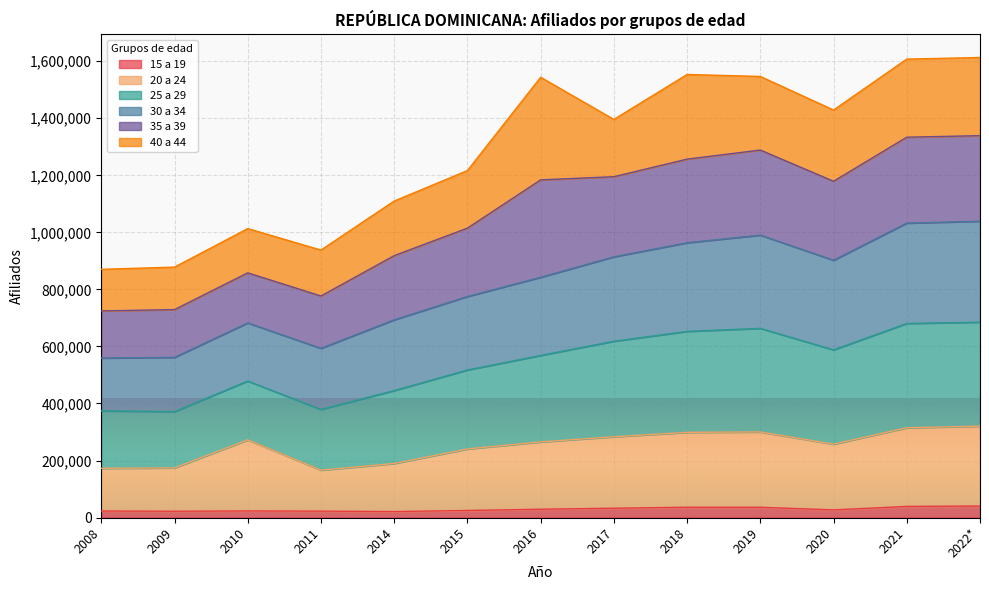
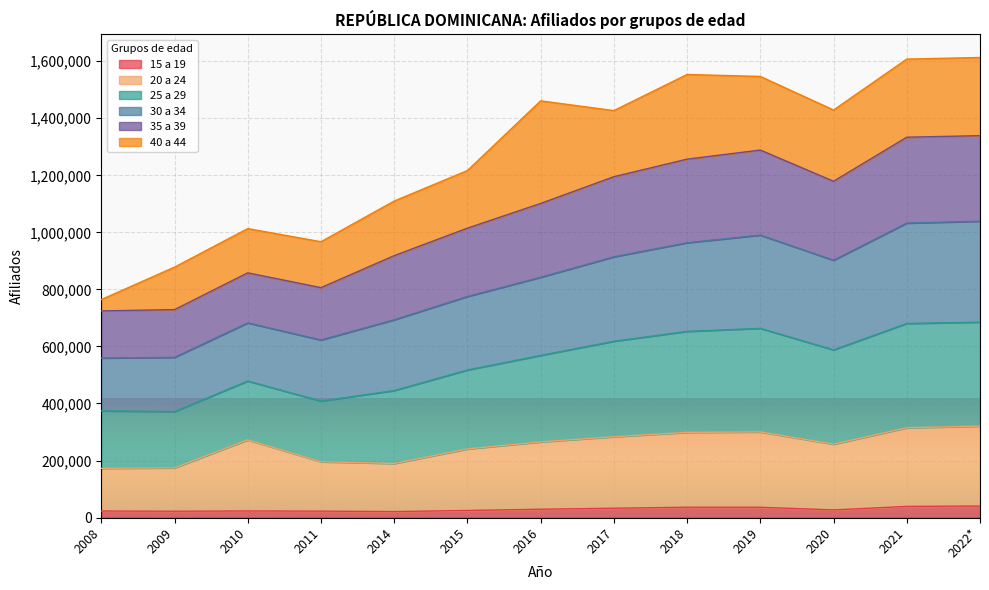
  {
    "15 a 19": {
      "2008": "20,000",
      "2009": "20,000",
      "2010": "20,000",
      "2011": "20,000",
      "2014": "20,000",
      "2015": "20,000",
      "2016": "30,000",
      "2017": "30,000",
      "2018": "40,000",
      "2019": "40,000",
      "2020": "30,000",
      "2021": "40,000",
      "2022*": "40,000"
    },
    "20 a 24": {
      "2008": "150,000",
      "2009": "150,000",
      "2010": "250,000",
-     "2011": "140,000",
+     "2011": "170,000",
      "2014": "170,000",
      "2015": "220,000",
      "2016": "240,000",
      "2017": "250,000",
      "2018": "260,000",
      "2019": "260,000",
      "2020": "230,000",
      "2021": "280,000",
      "2022*": "280,000"
    },
    "35 a 39": {
      "2008": "170,000",
      "2009": "170,000",
      "2010": "180,000",
      "2011": "180,000",
      "2014": "220,000",
      "2015": "240,000",
-     "2016": "340,000",
+     "2016": "260,000",
      "2017": "280,000",
      "2018": "290,000",
      "2019": "300,000",
      "2020": "280,000",
      "2021": "300,000",
      "2022*": "300,000"
    },
    "40 a 44": {
-     "2008": "150,000",
+     "2008": "40,000",
      "2009": "150,000",
      "2010": "160,000",
      "2011": "160,000",
      "2014": "190,000",
      "2015": "200,000",
      "2016": "360,000",
-     "2017": "200,000",
+     "2017": "230,000",
      "2018": "300,000",
      "2019": "260,000",
      "2020": "250,000",
      "2021": "270,000",
      "2022*": "270,000"
    }
  }
